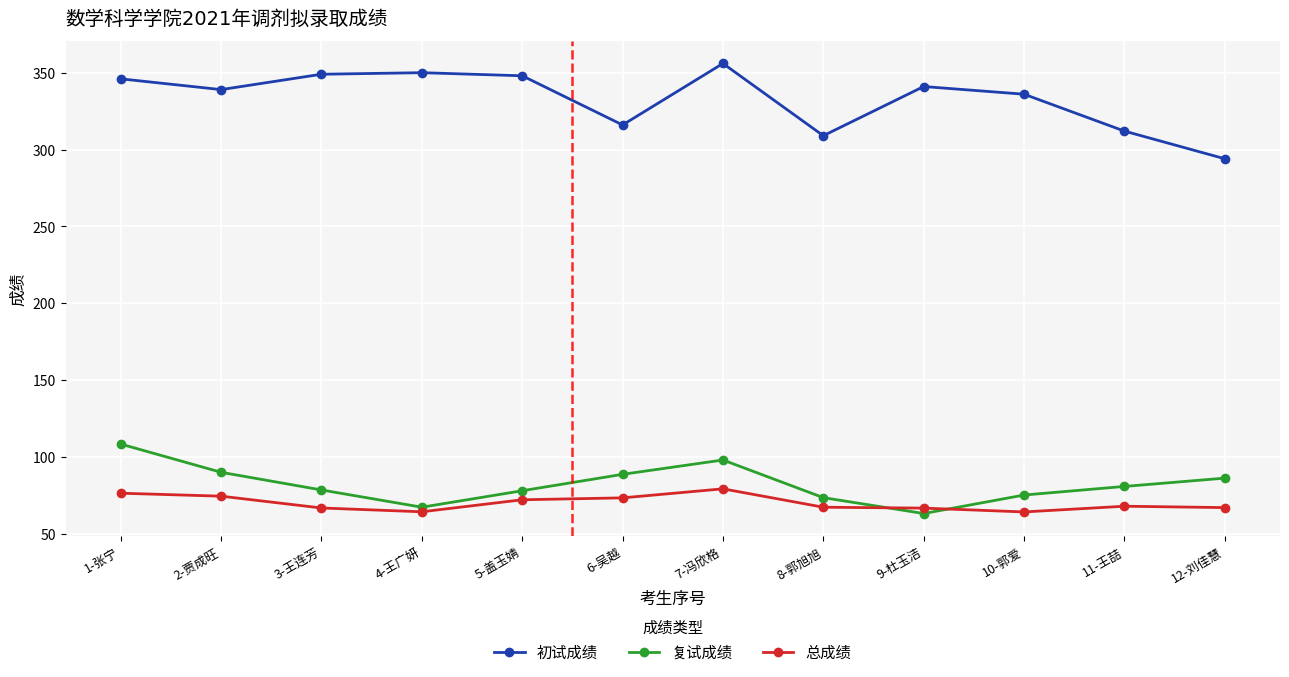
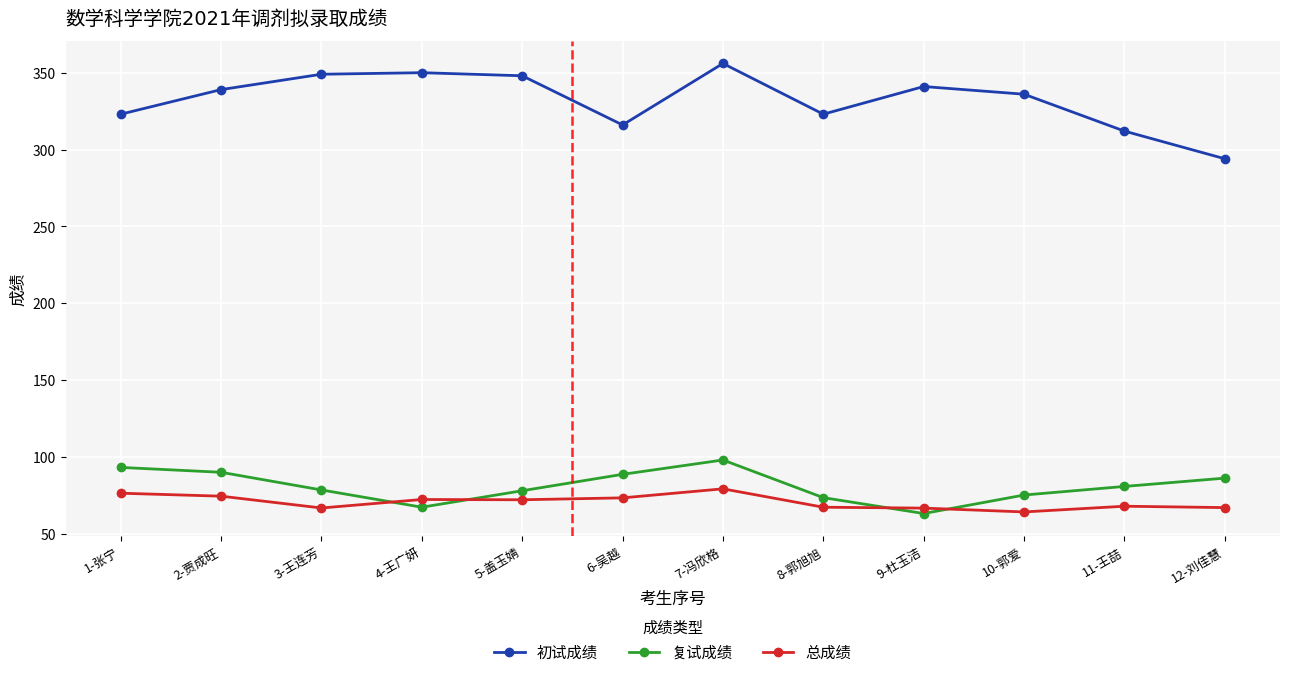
  {
    "初试成绩": {
-     "1-张宁": 346,
+     "1-张宁": 323,
      "2-贾成旺": 339,
      "3-王连芳": 349,
      "4-王广妍": 350,
      "5-盖玉婧": 348,
      "6-吴越": 316,
      "7-冯欣格": 356,
-     "8-郭旭旭": 309,
+     "8-郭旭旭": 323,
      "9-杜玉洁": 341,
      "10-郭爱": 336,
      "11-王喆": 312,
      "12-刘佳慧": 294
    },
    "复试成绩": {
-     "1-张宁": 108,
+     "1-张宁": 93,
      "2-贾成旺": 90,
      "3-王连芳": 79,
      "4-王广妍": 67,
      "5-盖玉婧": 78,
      "6-吴越": 89,
      "7-冯欣格": 98,
      "8-郭旭旭": 74,
      "9-杜玉洁": 63,
      "10-郭爱": 75,
      "11-王喆": 81,
      "12-刘佳慧": 86
    },
    "总成绩": {
      "1-张宁": 76,
      "2-贾成旺": 74,
      "3-王连芳": 67,
-     "4-王广妍": 64,
+     "4-王广妍": 72,
      "5-盖玉婧": 72,
      "6-吴越": 73,
      "7-冯欣格": 79,
      "8-郭旭旭": 67,
      "9-杜玉洁": 67,
      "10-郭爱": 64,
      "11-王喆": 68,
      "12-刘佳慧": 67
    }
  }
